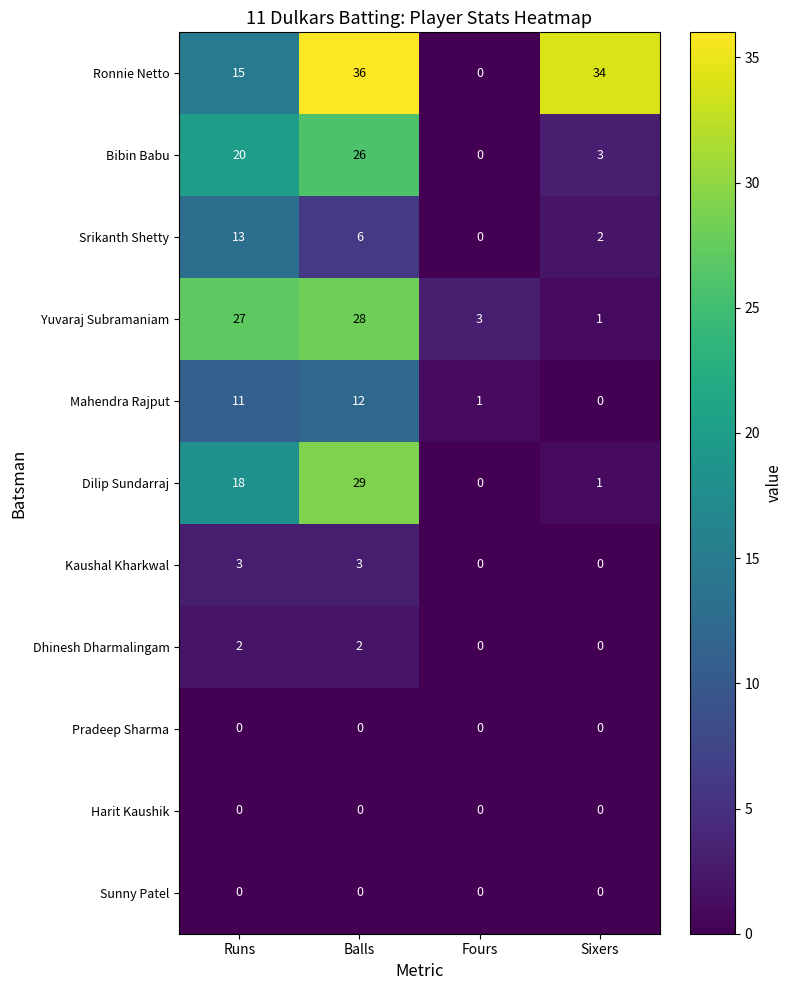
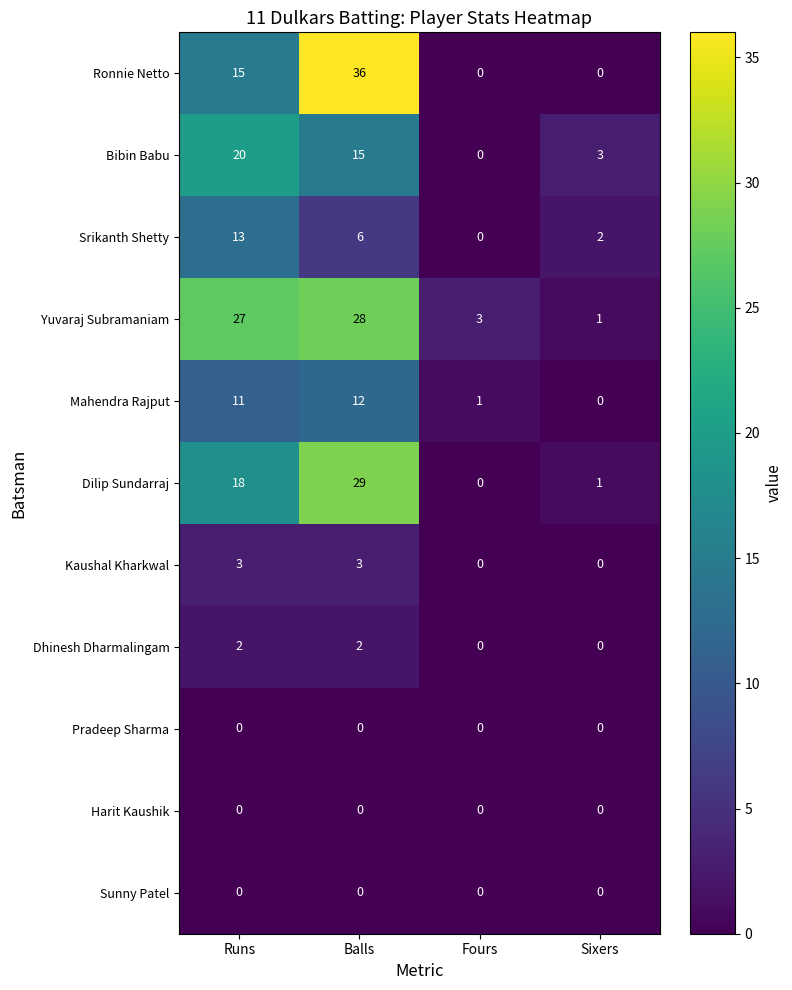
  {
    "Ronnie Netto": {
      "Runs": 15,
      "Balls": 36,
      "Fours": 0,
-     "Sixers": 34
+     "Sixers": 0
    },
    "Bibin Babu": {
      "Runs": 20,
-     "Balls": 26,
+     "Balls": 15,
      "Fours": 0,
      "Sixers": 3
    },
    "Srikanth Shetty": {
      "Runs": 13,
      "Balls": 6,
      "Fours": 0,
      "Sixers": 2
    },
    "Yuvaraj Subramaniam": {
      "Runs": 27,
      "Balls": 28,
      "Fours": 3,
      "Sixers": 1
    },
    "Mahendra Rajput": {
      "Runs": 11,
      "Balls": 12,
      "Fours": 1,
      "Sixers": 0
    },
    "Dilip Sundarraj": {
      "Runs": 18,
      "Balls": 29,
      "Fours": 0,
      "Sixers": 1
    },
    "Kaushal Kharkwal": {
      "Runs": 3,
      "Balls": 3,
      "Fours": 0,
      "Sixers": 0
    },
    "Dhinesh Dharmalingam": {
      "Runs": 2,
      "Balls": 2,
      "Fours": 0,
      "Sixers": 0
    },
    "Pradeep Sharma": {
      "Runs": 0,
      "Balls": 0,
      "Fours": 0,
      "Sixers": 0
    },
    "Harit Kaushik": {
      "Runs": 0,
      "Balls": 0,
      "Fours": 0,
      "Sixers": 0
    },
    "Sunny Patel": {
      "Runs": 0,
      "Balls": 0,
      "Fours": 0,
      "Sixers": 0
    }
  }
